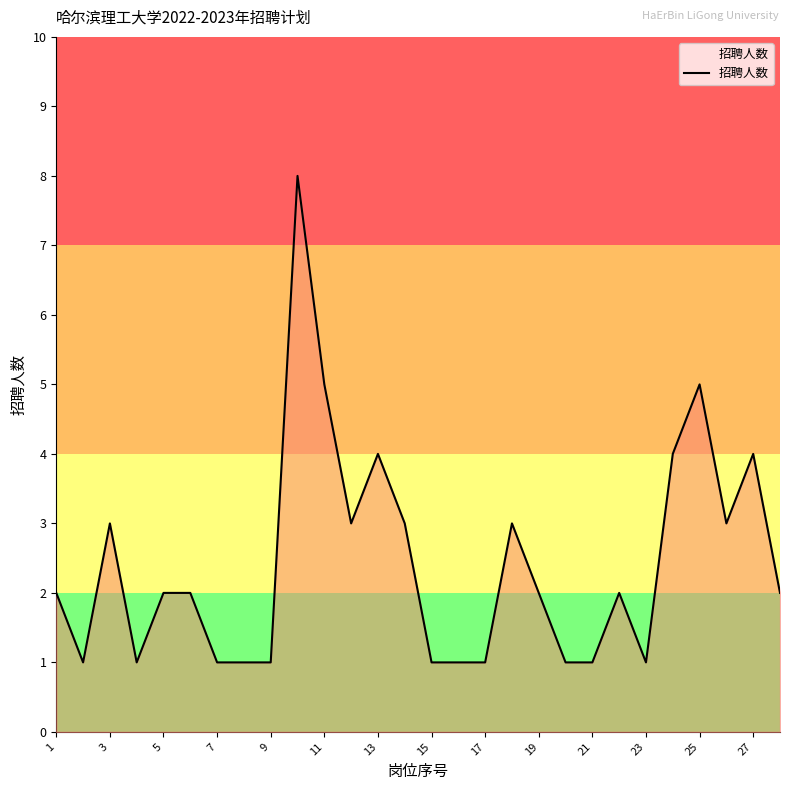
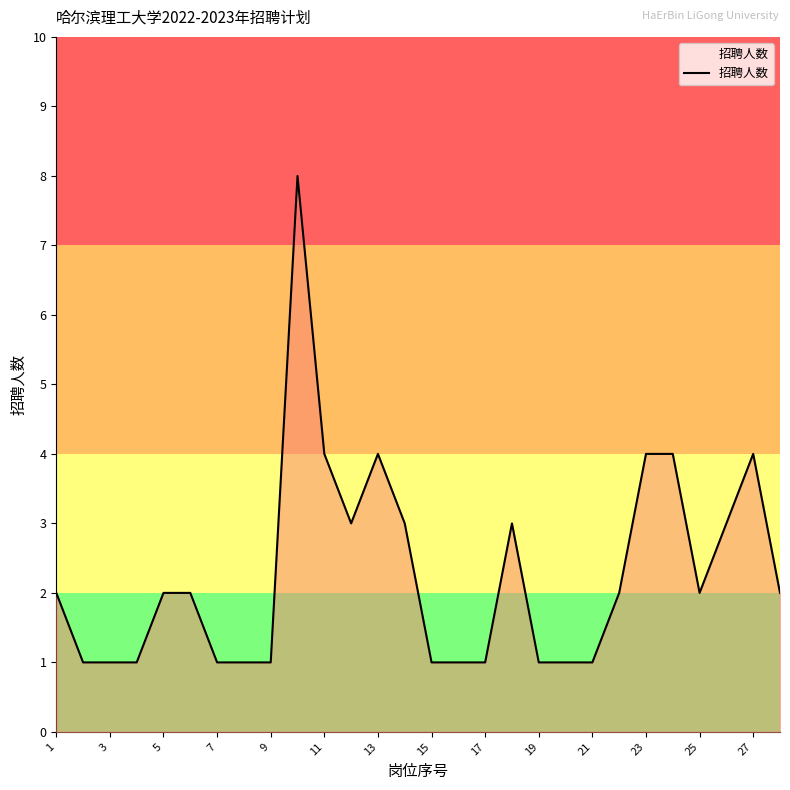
  {
    "1": 2,
-   "3": 3,
+   "3": 1,
    "5": 2,
    "7": 1,
    "9": 1,
-   "11": 5,
+   "11": 4,
    "13": 4,
    "15": 1,
    "17": 1,
-   "19": 2,
+   "19": 1,
    "21": 1,
-   "23": 1,
-   "25": 5,
+   "23": 4,
+   "25": 2,
    "27": 4
  }
